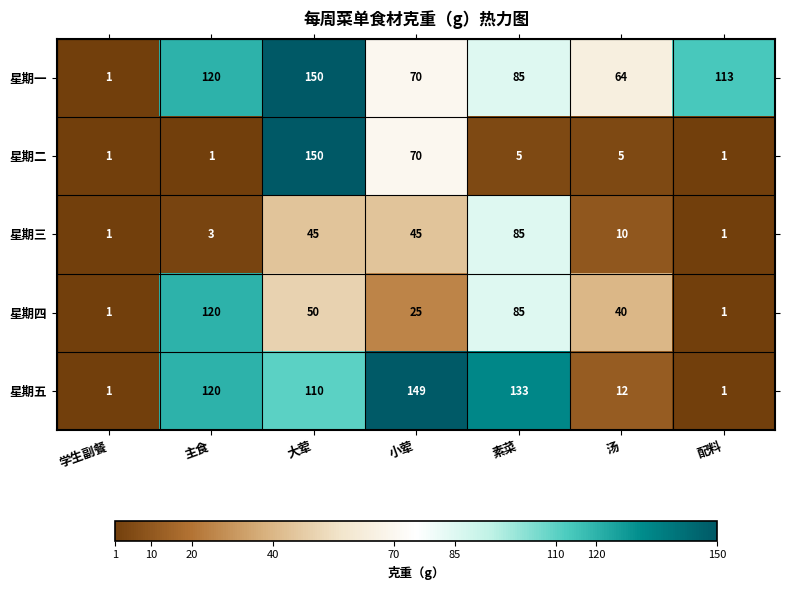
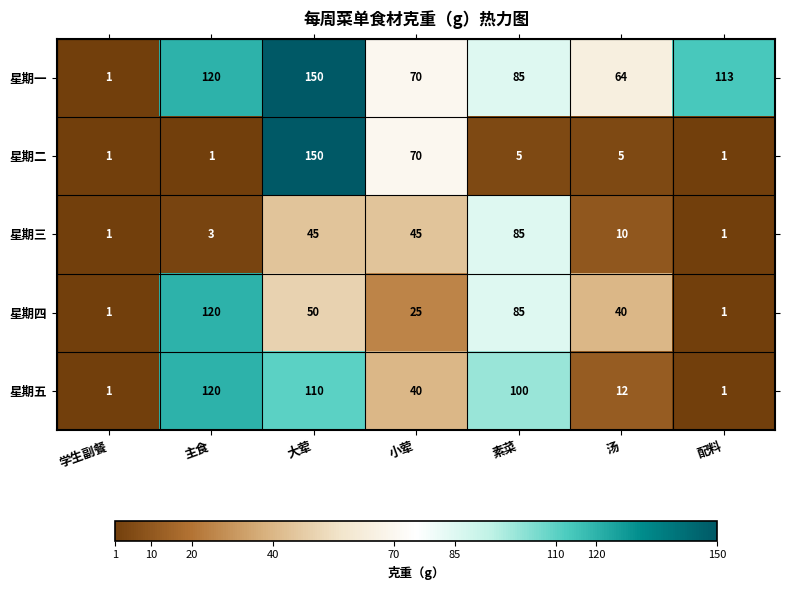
  {
    "星期一": {
      "学生副餐": 1,
      "主食": 120,
      "大荤": 150,
      "小荤": 70,
      "素菜": 85,
      "汤": 64,
      "配料": 113
    },
    "星期二": {
      "学生副餐": 1,
      "主食": 1,
      "大荤": 150,
      "小荤": 70,
      "素菜": 5,
      "汤": 5,
      "配料": 1
    },
    "星期三": {
      "学生副餐": 1,
      "主食": 3,
      "大荤": 45,
      "小荤": 45,
      "素菜": 85,
      "汤": 10,
      "配料": 1
    },
    "星期四": {
      "学生副餐": 1,
      "主食": 120,
      "大荤": 50,
      "小荤": 25,
      "素菜": 85,
      "汤": 40,
      "配料": 1
    },
    "星期五": {
      "学生副餐": 1,
      "主食": 120,
      "大荤": 110,
-     "小荤": 149,
-     "素菜": 133,
+     "小荤": 40,
+     "素菜": 100,
      "汤": 12,
      "配料": 1
    }
  }
